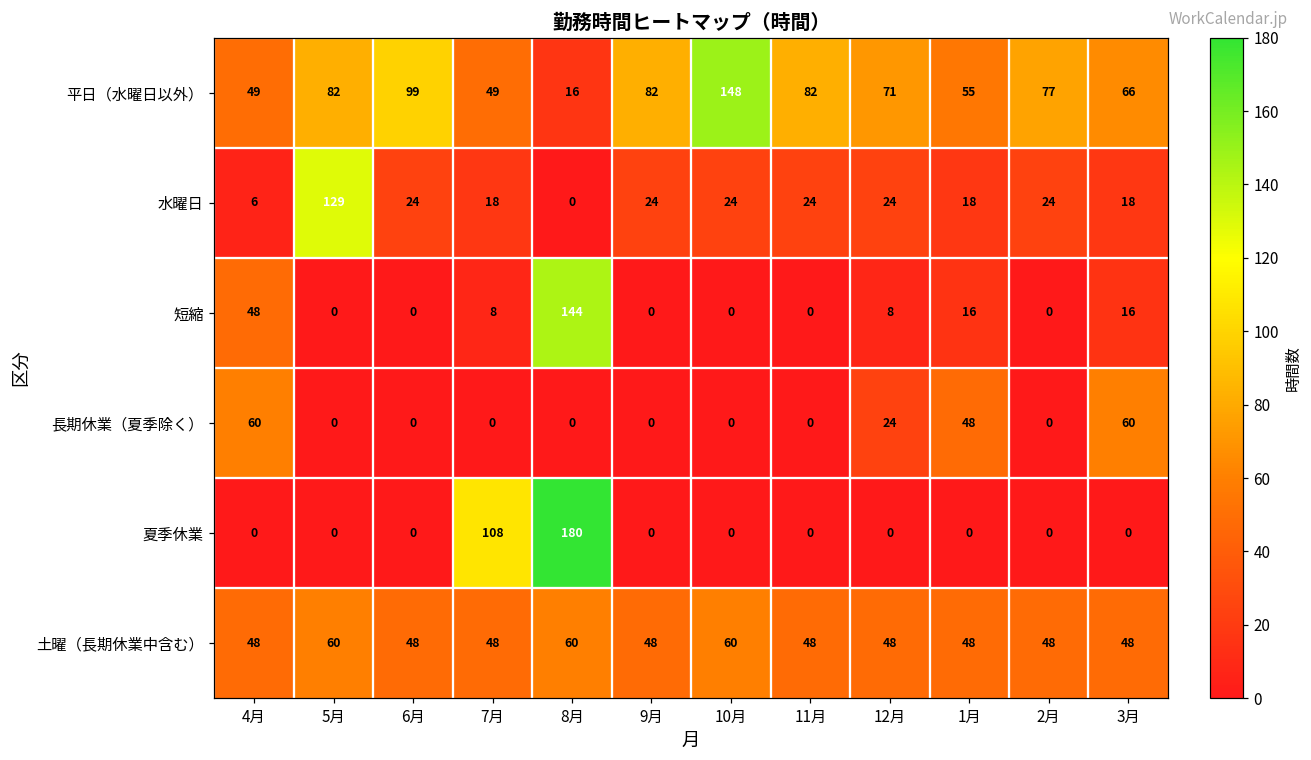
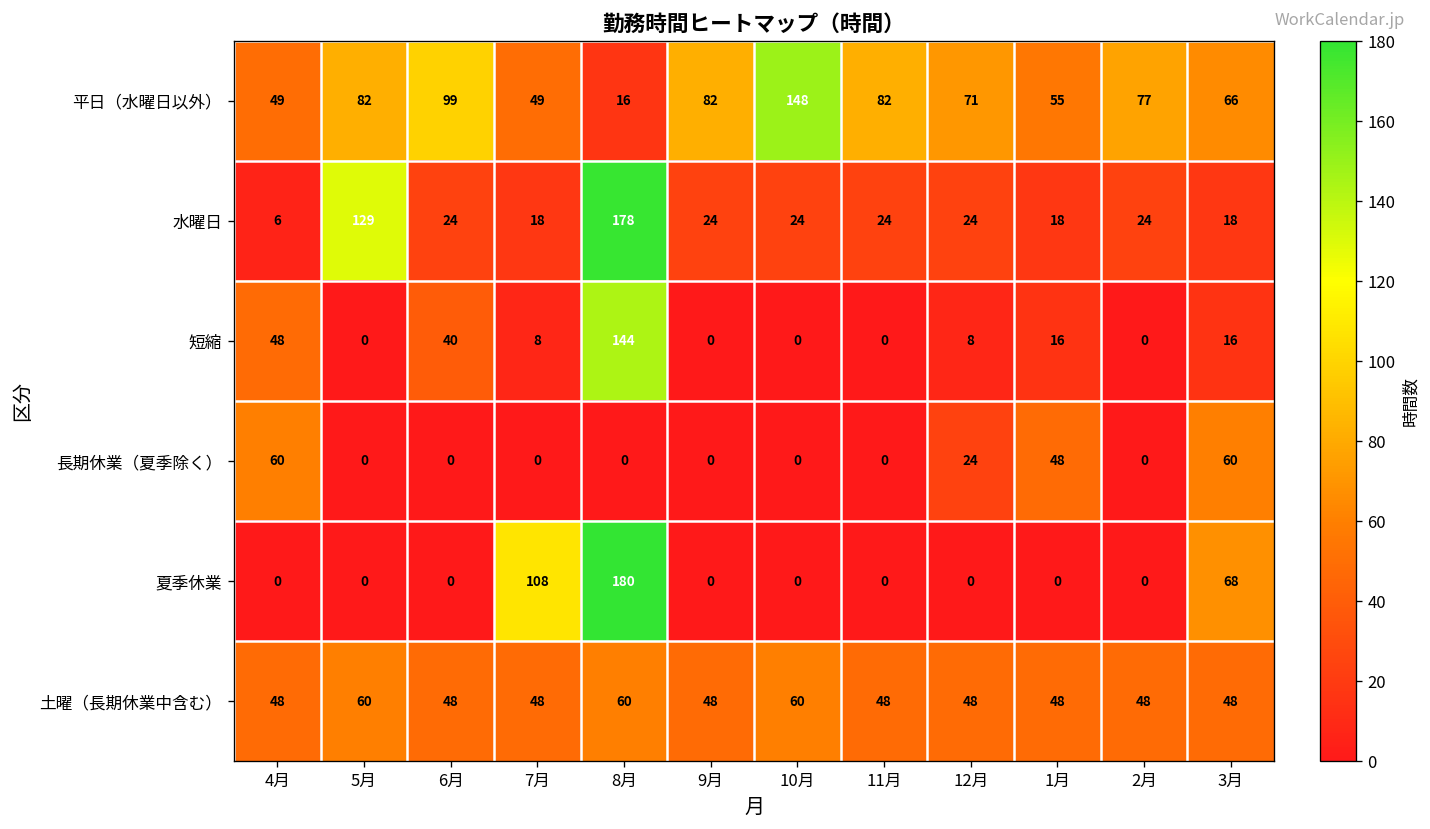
  {
    "平日（水曜日以外）": {
      "4月": 49,
      "5月": 82,
      "6月": 99,
      "7月": 49,
      "8月": 16,
      "9月": 82,
      "10月": 148,
      "11月": 82,
      "12月": 71,
      "1月": 55,
      "2月": 77,
      "3月": 66
    },
    "水曜日": {
      "4月": 6,
      "5月": 129,
      "6月": 24,
      "7月": 18,
-     "8月": 0,
+     "8月": 178,
      "9月": 24,
      "10月": 24,
      "11月": 24,
      "12月": 24,
      "1月": 18,
      "2月": 24,
      "3月": 18
    },
    "短縮": {
      "4月": 48,
      "5月": 0,
-     "6月": 0,
+     "6月": 40,
      "7月": 8,
      "8月": 144,
      "9月": 0,
      "10月": 0,
      "11月": 0,
      "12月": 8,
      "1月": 16,
      "2月": 0,
      "3月": 16
    },
    "長期休業（夏季除く）": {
      "4月": 60,
      "5月": 0,
      "6月": 0,
      "7月": 0,
      "8月": 0,
      "9月": 0,
      "10月": 0,
      "11月": 0,
      "12月": 24,
      "1月": 48,
      "2月": 0,
      "3月": 60
    },
    "夏季休業": {
      "4月": 0,
      "5月": 0,
      "6月": 0,
      "7月": 108,
      "8月": 180,
      "9月": 0,
      "10月": 0,
      "11月": 0,
      "12月": 0,
      "1月": 0,
      "2月": 0,
-     "3月": 0
+     "3月": 68
    },
    "土曜（長期休業中含む）": {
      "4月": 48,
      "5月": 60,
      "6月": 48,
      "7月": 48,
      "8月": 60,
      "9月": 48,
      "10月": 60,
      "11月": 48,
      "12月": 48,
      "1月": 48,
      "2月": 48,
      "3月": 48
    }
  }
